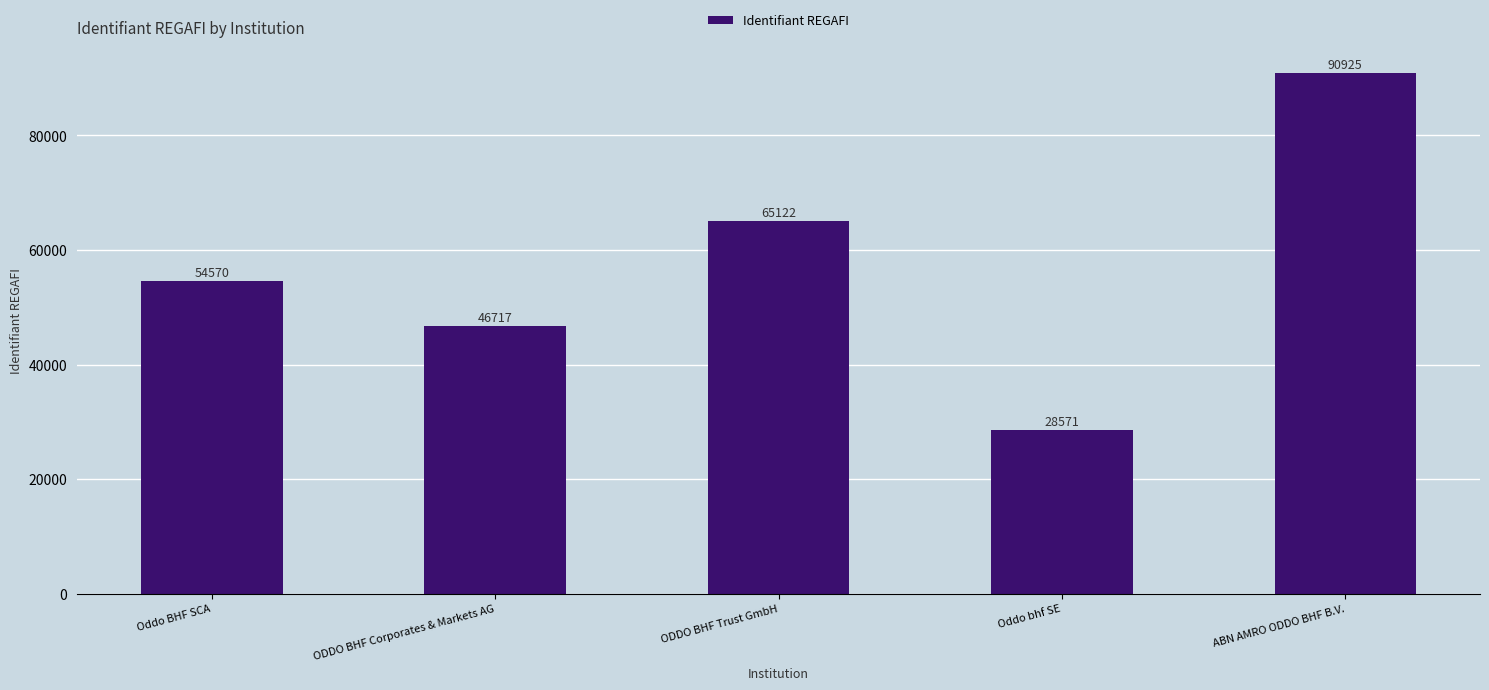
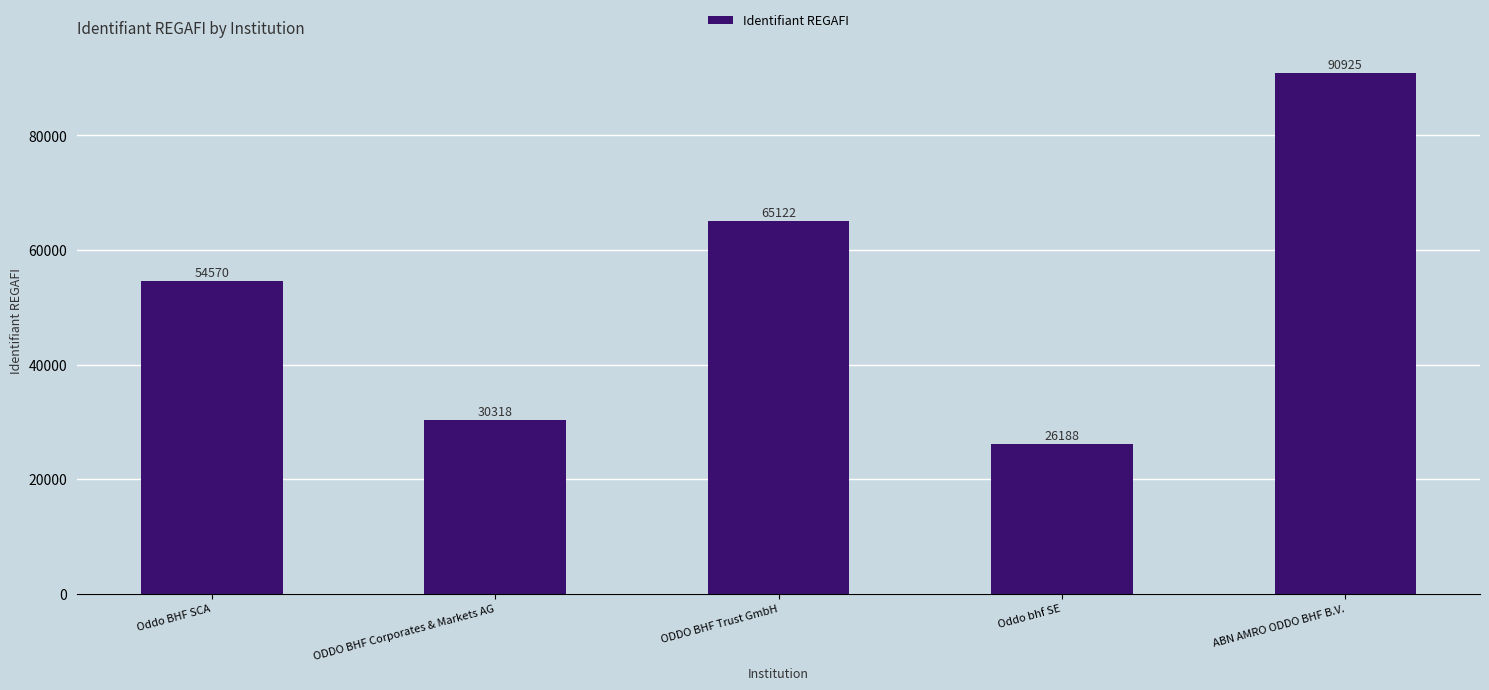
  {
    "Oddo BHF SCA": 54570,
-   "ODDO BHF Corporates & Markets AG": 46717,
+   "ODDO BHF Corporates & Markets AG": 30318,
    "ODDO BHF Trust GmbH": 65122,
-   "Oddo bhf SE": 28571,
+   "Oddo bhf SE": 26188,
    "ABN AMRO ODDO BHF B.V.": 90925
  }
